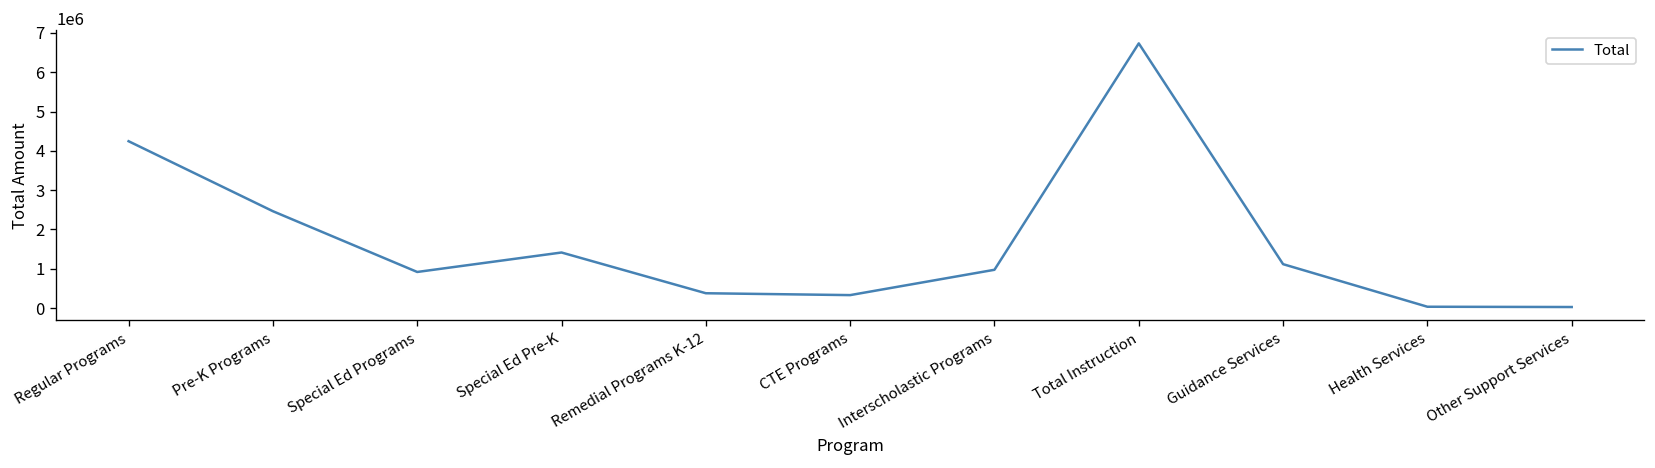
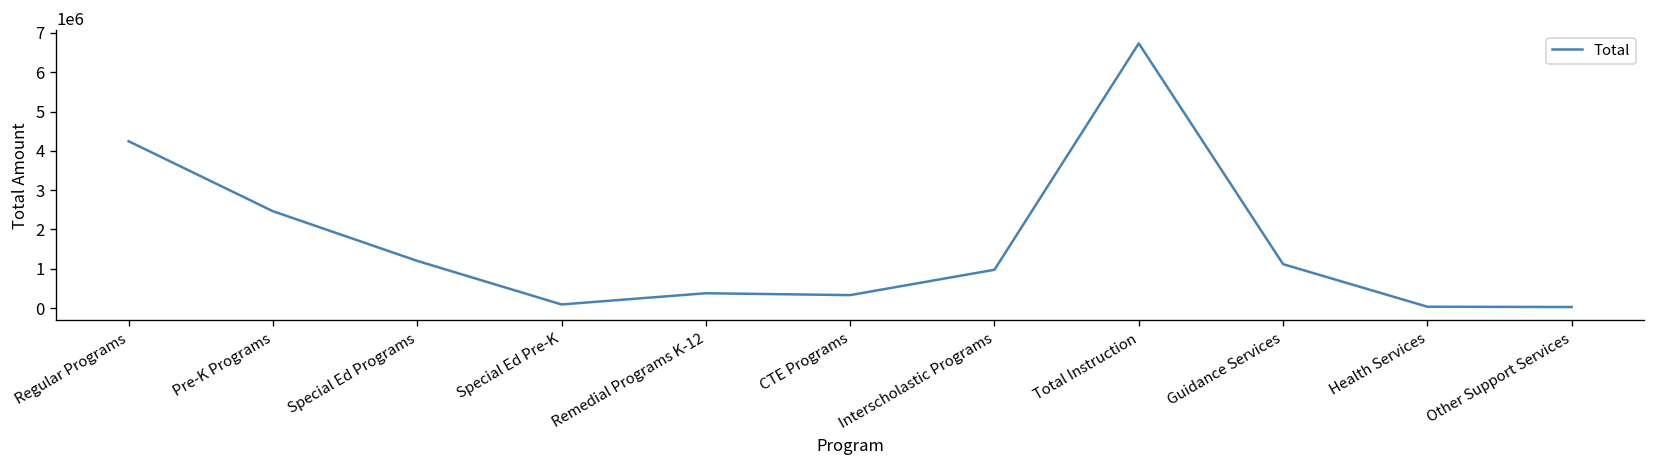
  {
    "Regular Programs": 4200000,
    "Pre-K Programs": 2500000,
-   "Special Ed Programs": 900000,
-   "Special Ed Pre-K": 1400000,
+   "Special Ed Programs": 1200000,
+   "Special Ed Pre-K": 100000,
    "Remedial Programs K-12": 400000,
    "CTE Programs": 300000,
    "Interscholastic Programs": 1000000,
    "Total Instruction": 6700000,
    "Guidance Services": 1100000,
    "Health Services": 0,
    "Other Support Services": 0
  }
